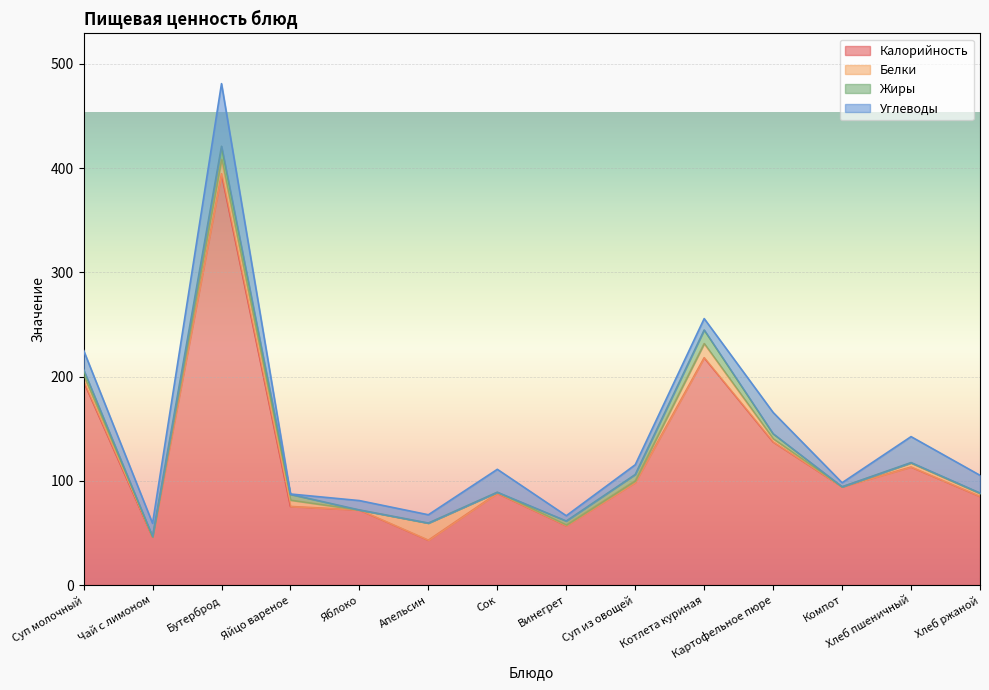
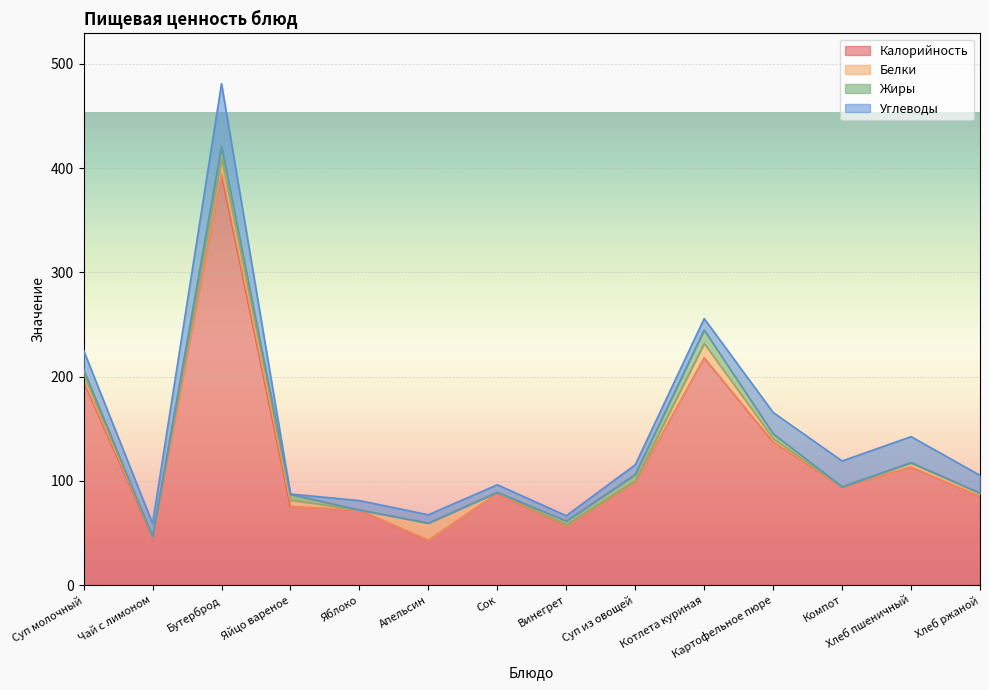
  {
    "Калорийность": {
      "Суп молочный": 195,
      "Бутерброд": 395,
      "Яйцо вареное": 75,
      "Апельсин": 43,
      "Котлета куриная": 218,
      "Картофельное пюре": 137,
      "Хлеб пшеничный": 113,
      "Хлеб ржаной": 85
    },
    "Белки": {
      "Суп молочный": 6,
      "Бутерброд": 14,
      "Яйцо вареное": 6,
      "Котлета куриная": 14,
      "Картофельное пюре": 3
    },
    "Жиры": {
      "Суп молочный": 5,
      "Бутерброд": 13,
      "Винегрет": 4,
      "Суп из овощей": 6,
      "Котлета куриная": 13,
      "Картофельное пюре": 5
    },
    "Углеводы": {
      "Суп молочный": 19,
      "Чай с лимоном": 13,
      "Бутерброд": 60,
      "Яблоко": 9,
      "Апельсин": 8,
-     "Сок": 22,
+     "Сок": 7,
      "Винегрет": 5,
      "Суп из овощей": 9,
      "Котлета куриная": 11,
      "Картофельное пюре": 20,
-     "Компот": 4,
+     "Компот": 25,
      "Хлеб пшеничный": 25,
      "Хлеб ржаной": 17
    }
  }
